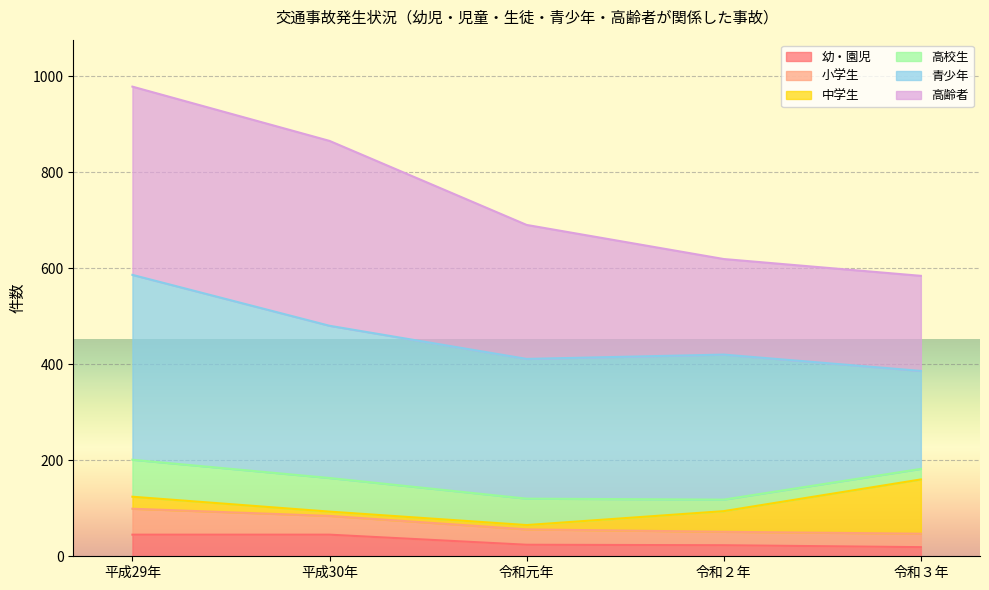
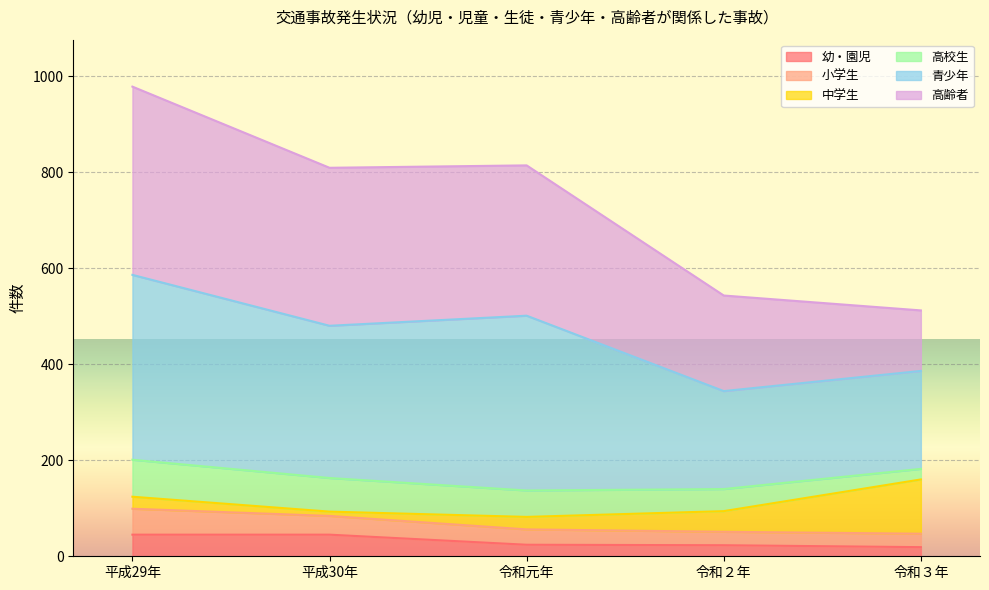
  {
    "中学生": {
      "平成29年": 30,
      "平成30年": 10,
-     "令和元年": 10,
+     "令和元年": 30,
      "令和２年": 40,
      "令和３年": 110
    },
    "高校生": {
      "平成29年": 80,
      "平成30年": 70,
      "令和元年": 60,
-     "令和２年": 20,
+     "令和２年": 50,
      "令和３年": 20
    },
    "青少年": {
      "平成29年": 390,
      "平成30年": 320,
-     "令和元年": 290,
-     "令和２年": 300,
+     "令和元年": 360,
+     "令和２年": 200,
      "令和３年": 200
    },
    "高齢者": {
      "平成29年": 390,
-     "平成30年": 390,
-     "令和元年": 280,
+     "平成30年": 330,
+     "令和元年": 310,
      "令和２年": 200,
-     "令和３年": 200
+     "令和３年": 130
    }
  }
